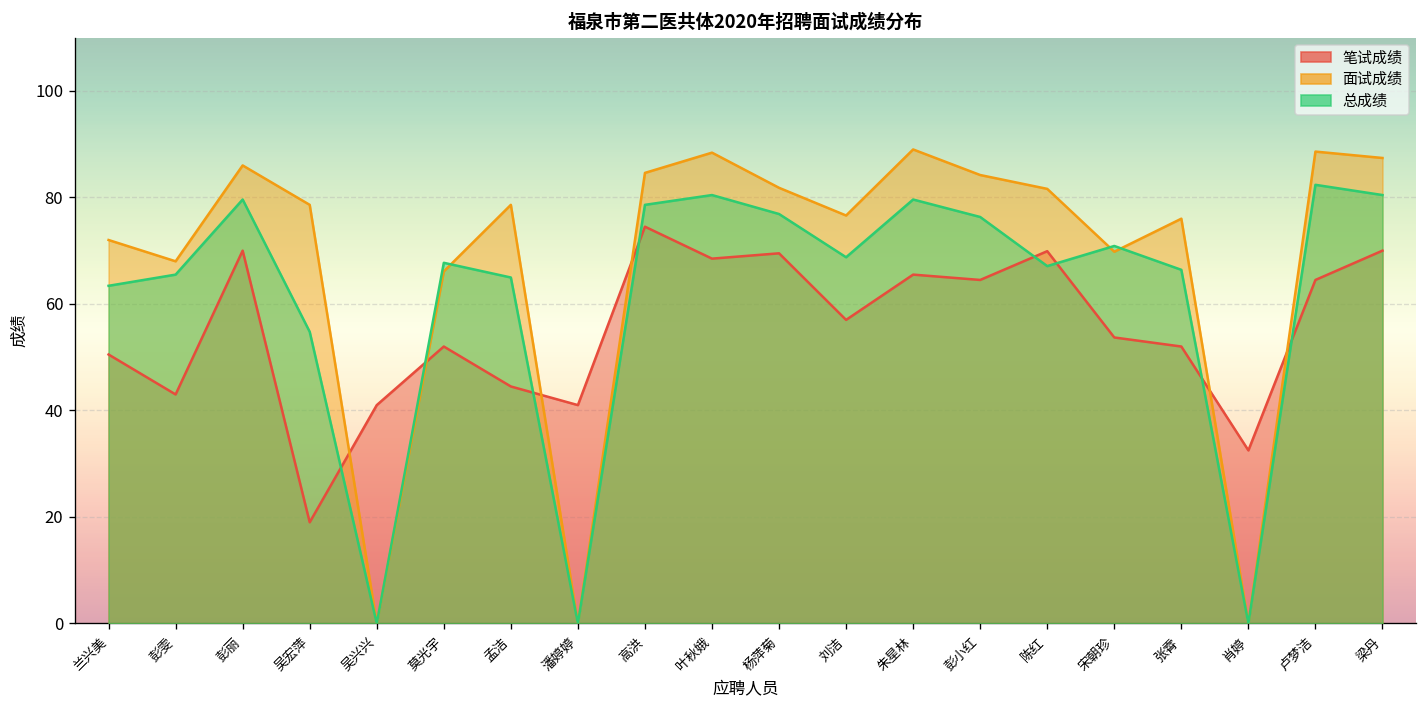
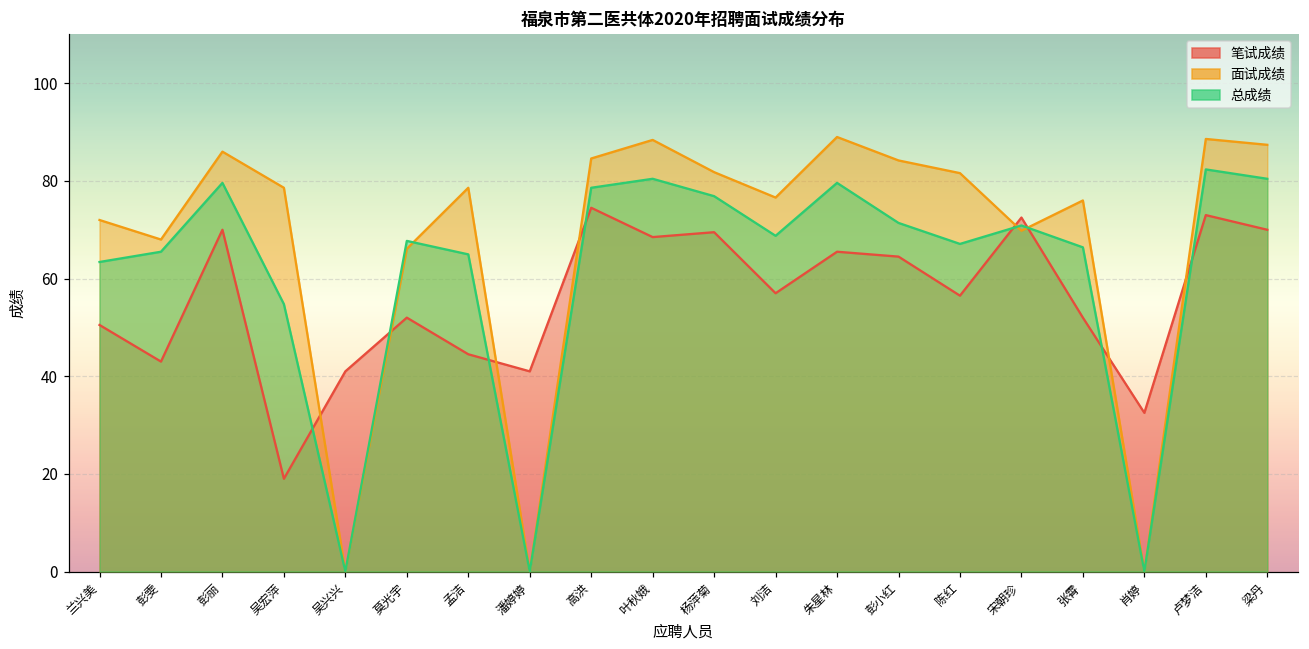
  {
    "笔试成绩": {
      "兰兴美": 51,
      "彭雯": 43,
      "彭丽": 70,
      "吴宏萍": 19,
      "吴兴兴": 41,
      "莫光宇": 52,
      "孟洁": 45,
      "潘婷婷": 41,
      "高洪": 75,
      "叶秋娥": 69,
      "杨萍菊": 70,
      "刘洁": 57,
      "朱星林": 66,
      "彭小红": 65,
-     "陈红": 70,
-     "宋朝珍": 54,
+     "陈红": 57,
+     "宋朝珍": 73,
      "张霄": 52,
      "肖婷": 33,
-     "卢梦洁": 65,
+     "卢梦洁": 73,
      "梁丹": 70
    },
    "面试成绩": {
      "兰兴美": 72,
      "彭雯": 68,
      "彭丽": 86,
      "吴宏萍": 79,
      "莫光宇": 66,
      "孟洁": 79,
      "高洪": 85,
      "叶秋娥": 88,
      "杨萍菊": 82,
      "刘洁": 77,
      "朱星林": 89,
      "彭小红": 84,
      "陈红": 82,
      "宋朝珍": 70,
      "张霄": 76,
      "卢梦洁": 89,
      "梁丹": 87
    },
    "总成绩": {
      "兰兴美": 63,
      "彭雯": 66,
      "彭丽": 80,
      "吴宏萍": 55,
      "莫光宇": 68,
      "孟洁": 65,
      "高洪": 79,
      "叶秋娥": 80,
      "杨萍菊": 77,
      "刘洁": 69,
      "朱星林": 80,
-     "彭小红": 76,
+     "彭小红": 71,
      "陈红": 67,
      "宋朝珍": 71,
      "张霄": 66,
      "卢梦洁": 82,
      "梁丹": 80
    }
  }
